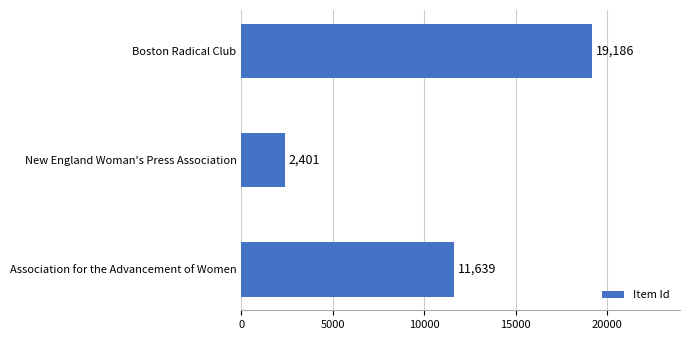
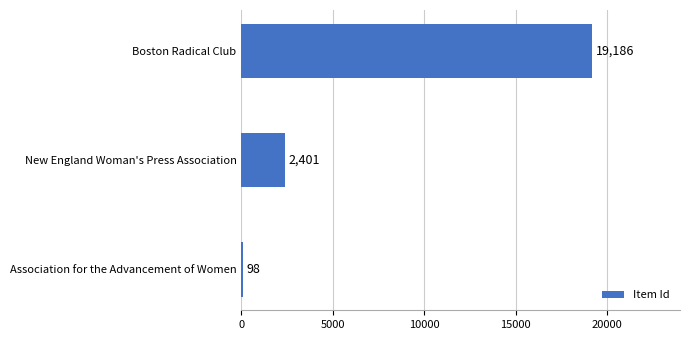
  {
    "Boston Radical Club": "19,186",
    "New England Woman's Press Association": "2,401",
-   "Association for the Advancement of Women": "11,639"
+   "Association for the Advancement of Women": "98"
  }
